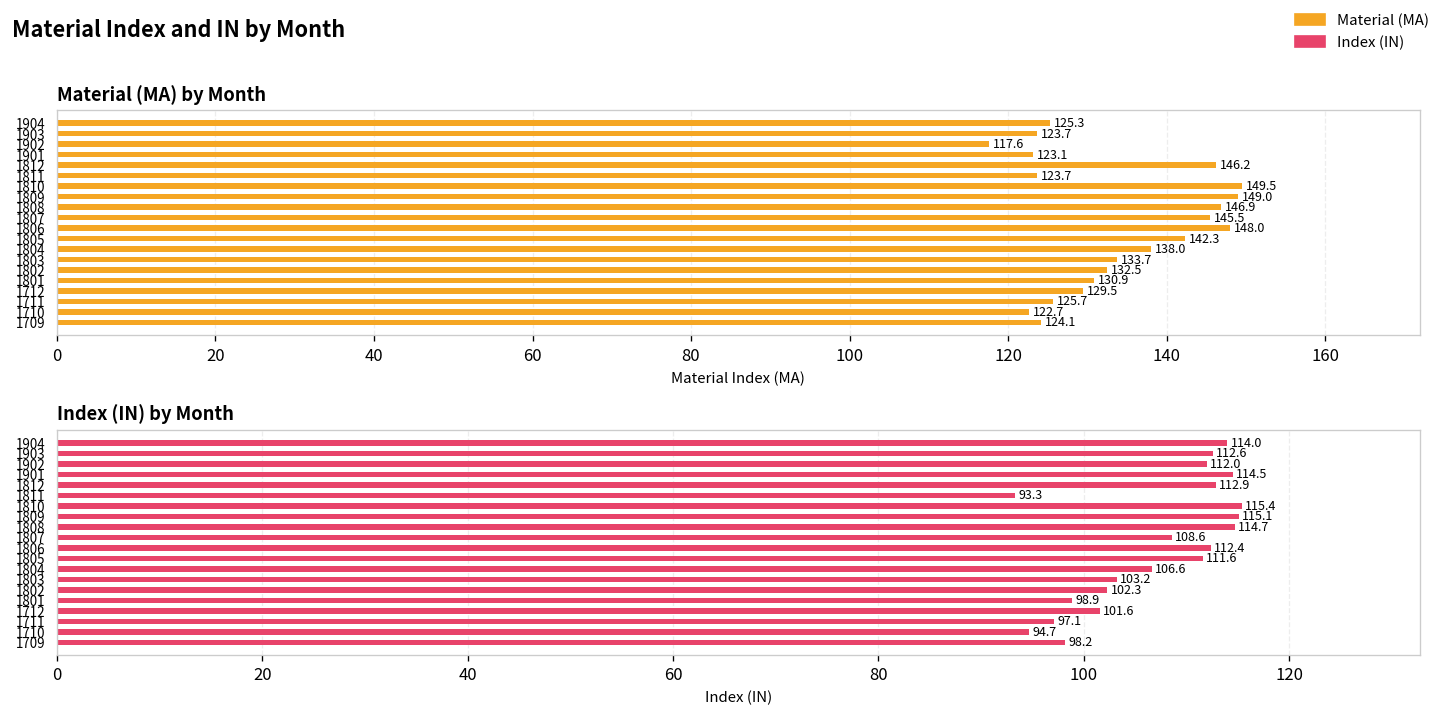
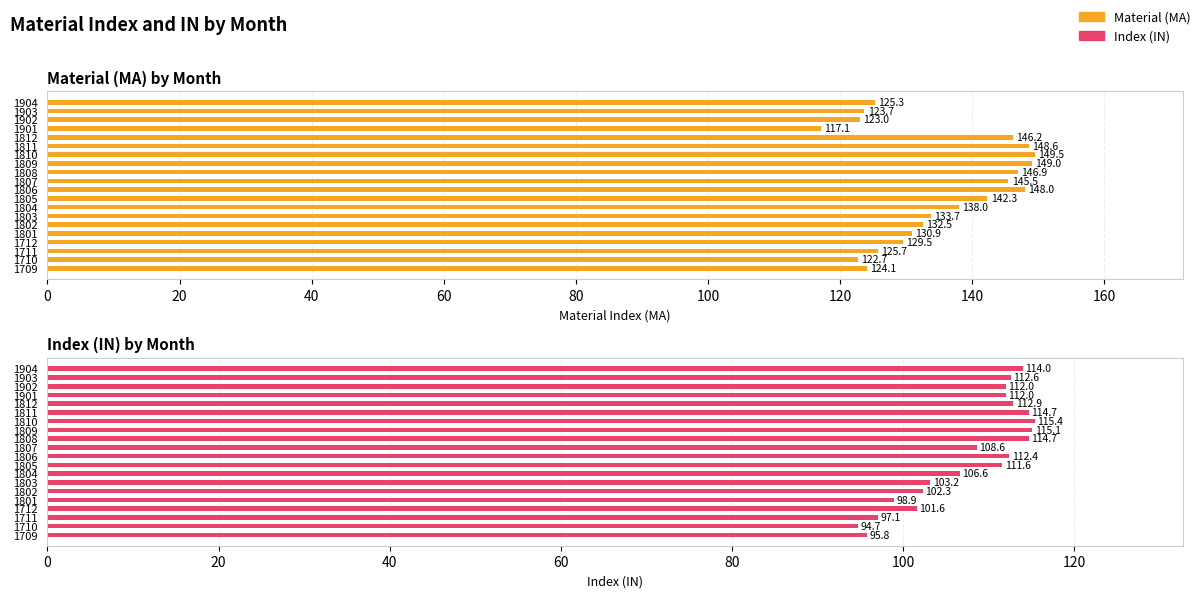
  {
    "Material (MA) by Month": {
      "1904": 125.3,
      "1903": 123.7,
-     "1902": 117.6,
-     "1901": 123.1,
+     "1902": 123.0,
+     "1901": 117.1,
      "1812": 146.2,
-     "1811": 123.7,
+     "1811": 148.6,
      "1810": 149.5,
      "1809": 149.0,
      "1808": 146.9,
      "1807": 145.5,
      "1806": 148.0,
      "1805": 142.3,
      "1804": 138.0,
      "1803": 133.7,
      "1802": 132.5,
      "1801": 130.9,
      "1712": 129.5,
      "1711": 125.7,
      "1710": 122.7,
      "1709": 124.1
    },
    "Index (IN) by Month": {
      "1904": 114.0,
      "1903": 112.6,
      "1902": 112.0,
-     "1901": 114.5,
+     "1901": 112.0,
      "1812": 112.9,
-     "1811": 93.3,
+     "1811": 114.7,
      "1810": 115.4,
      "1809": 115.1,
      "1808": 114.7,
      "1807": 108.6,
      "1806": 112.4,
      "1805": 111.6,
      "1804": 106.6,
      "1803": 103.2,
      "1802": 102.3,
      "1801": 98.9,
      "1712": 101.6,
      "1711": 97.1,
      "1710": 94.7,
-     "1709": 98.2
+     "1709": 95.8
    }
  }
